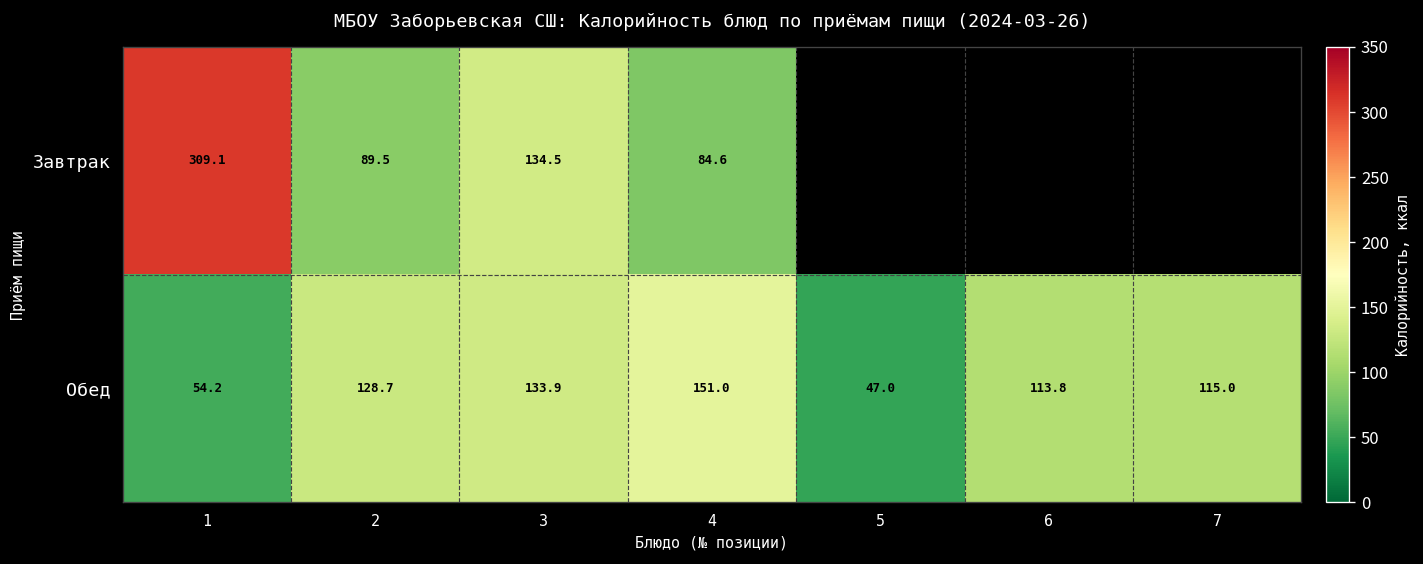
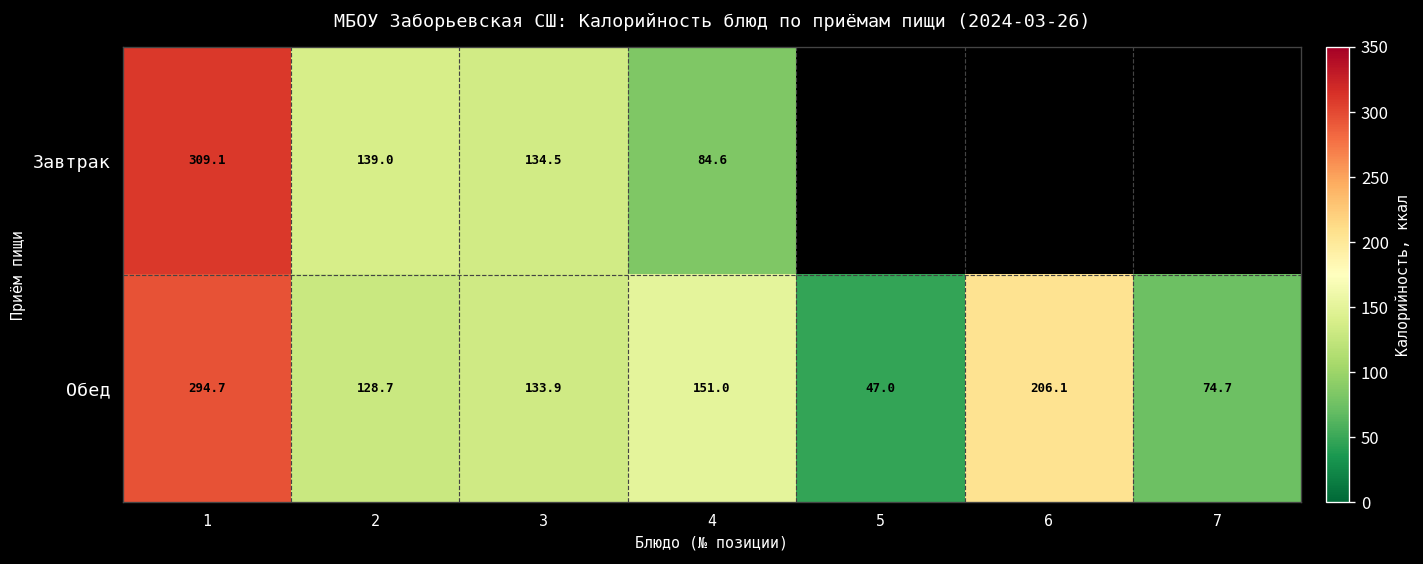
  {
    "Завтрак": {
      "1": 309.1,
-     "2": 89.5,
+     "2": 139.0,
      "3": 134.5,
      "4": 84.6
    },
    "Обед": {
-     "1": 54.2,
+     "1": 294.7,
      "2": 128.7,
      "3": 133.9,
      "4": 151.0,
      "5": 47.0,
-     "6": 113.8,
-     "7": 115.0
+     "6": 206.1,
+     "7": 74.7
    }
  }
